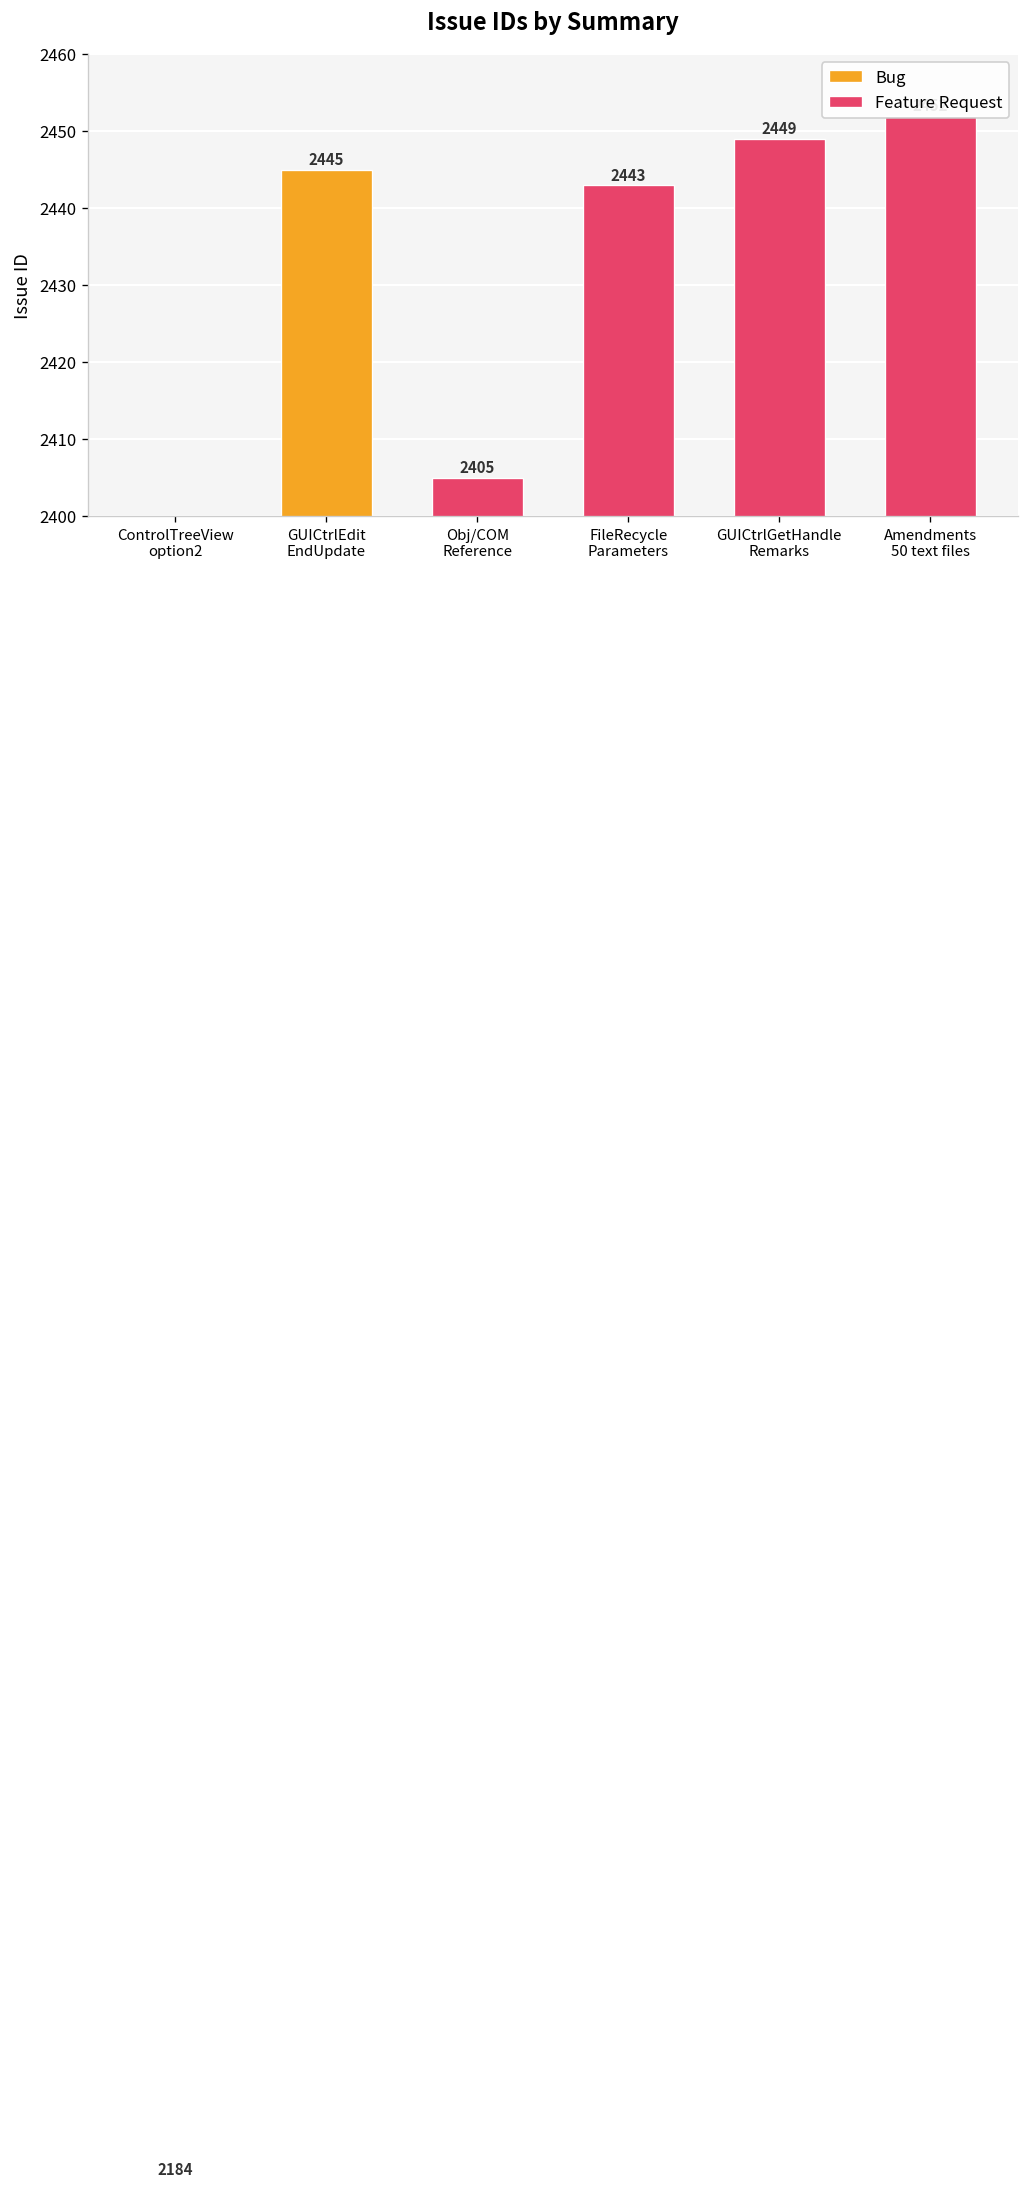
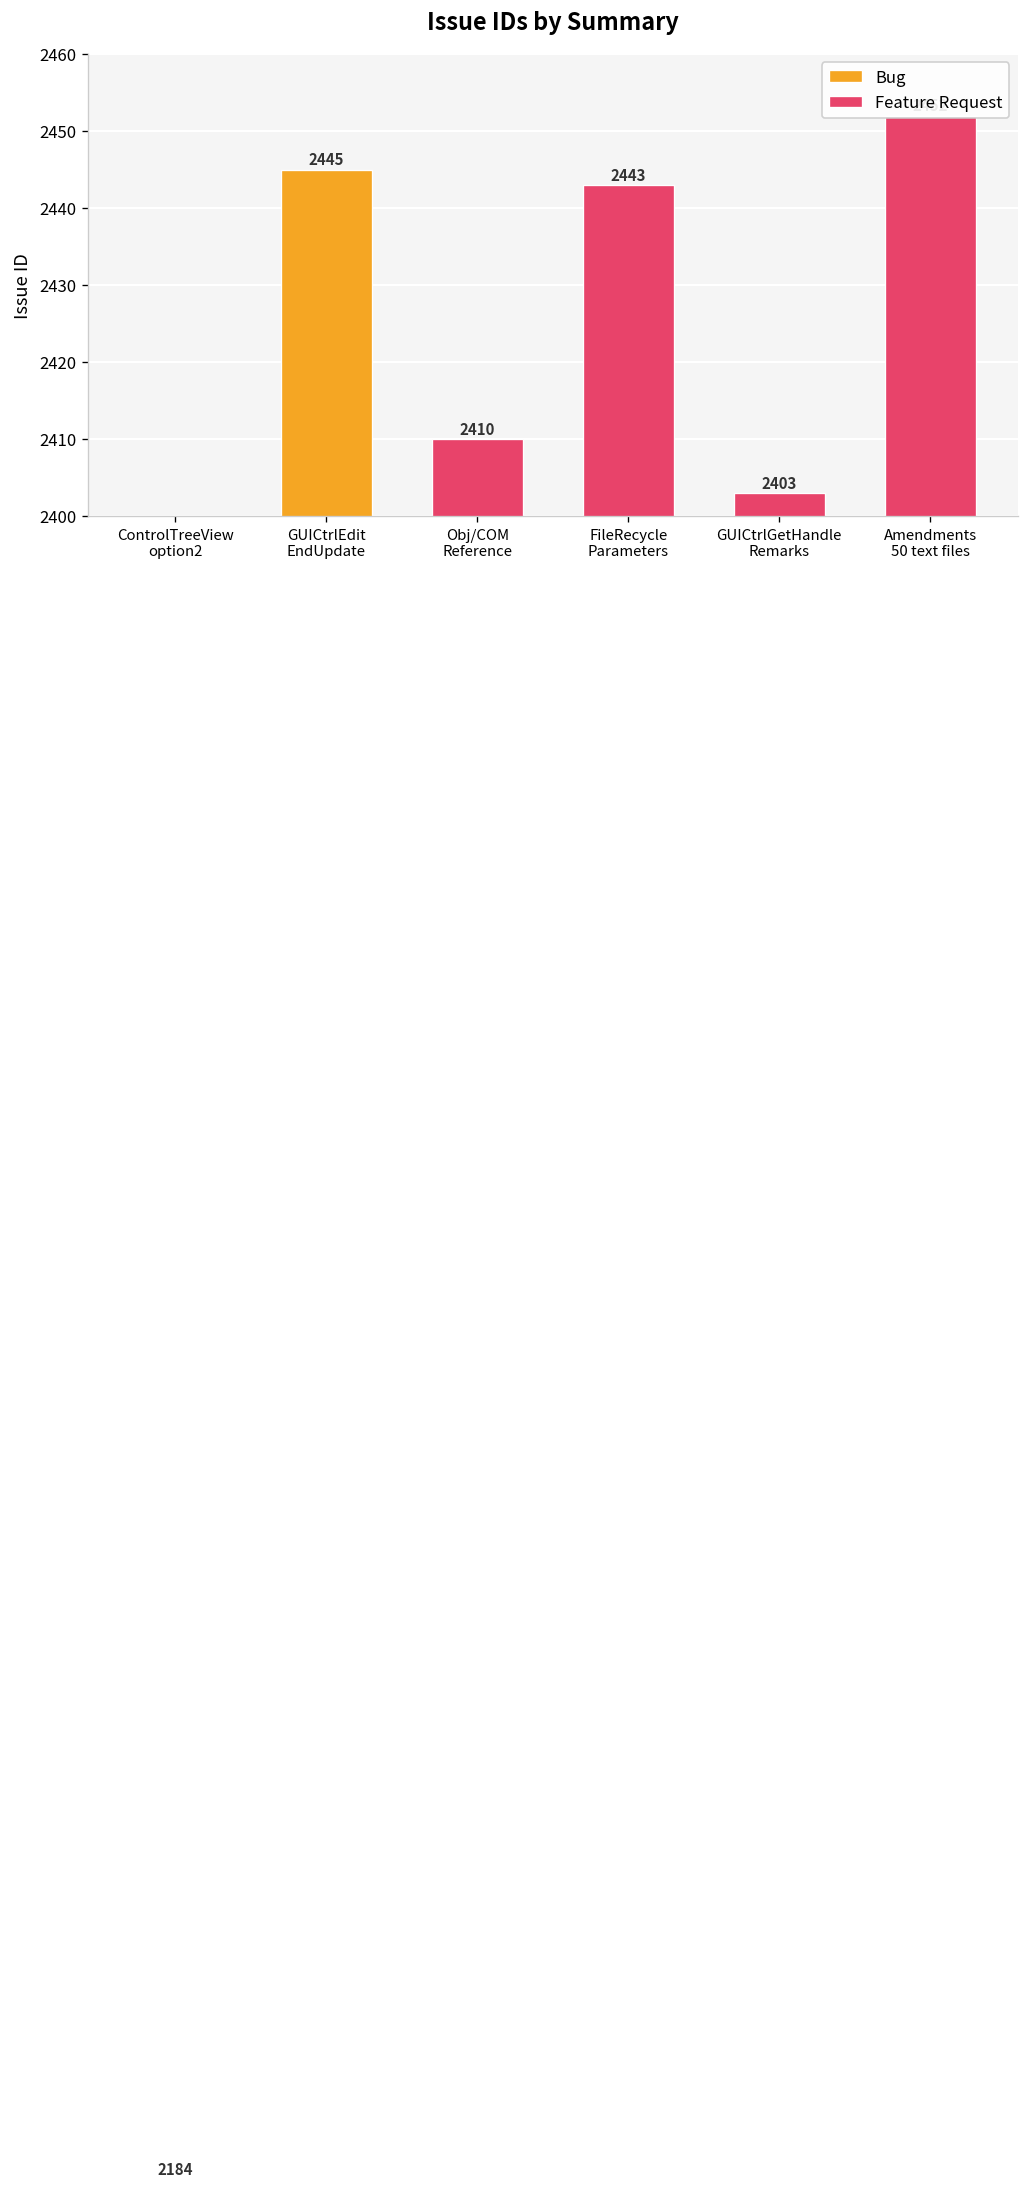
  {
    "Bug": {
      "GUICtrlEdit EndUpdate": 2445
    },
    "Feature Request": {
-     "Obj/COM Reference": 2405,
+     "Obj/COM Reference": 2410,
      "FileRecycle Parameters": 2443,
-     "GUICtrlGetHandle Remarks": 2449
+     "GUICtrlGetHandle Remarks": 2403
    }
  }
